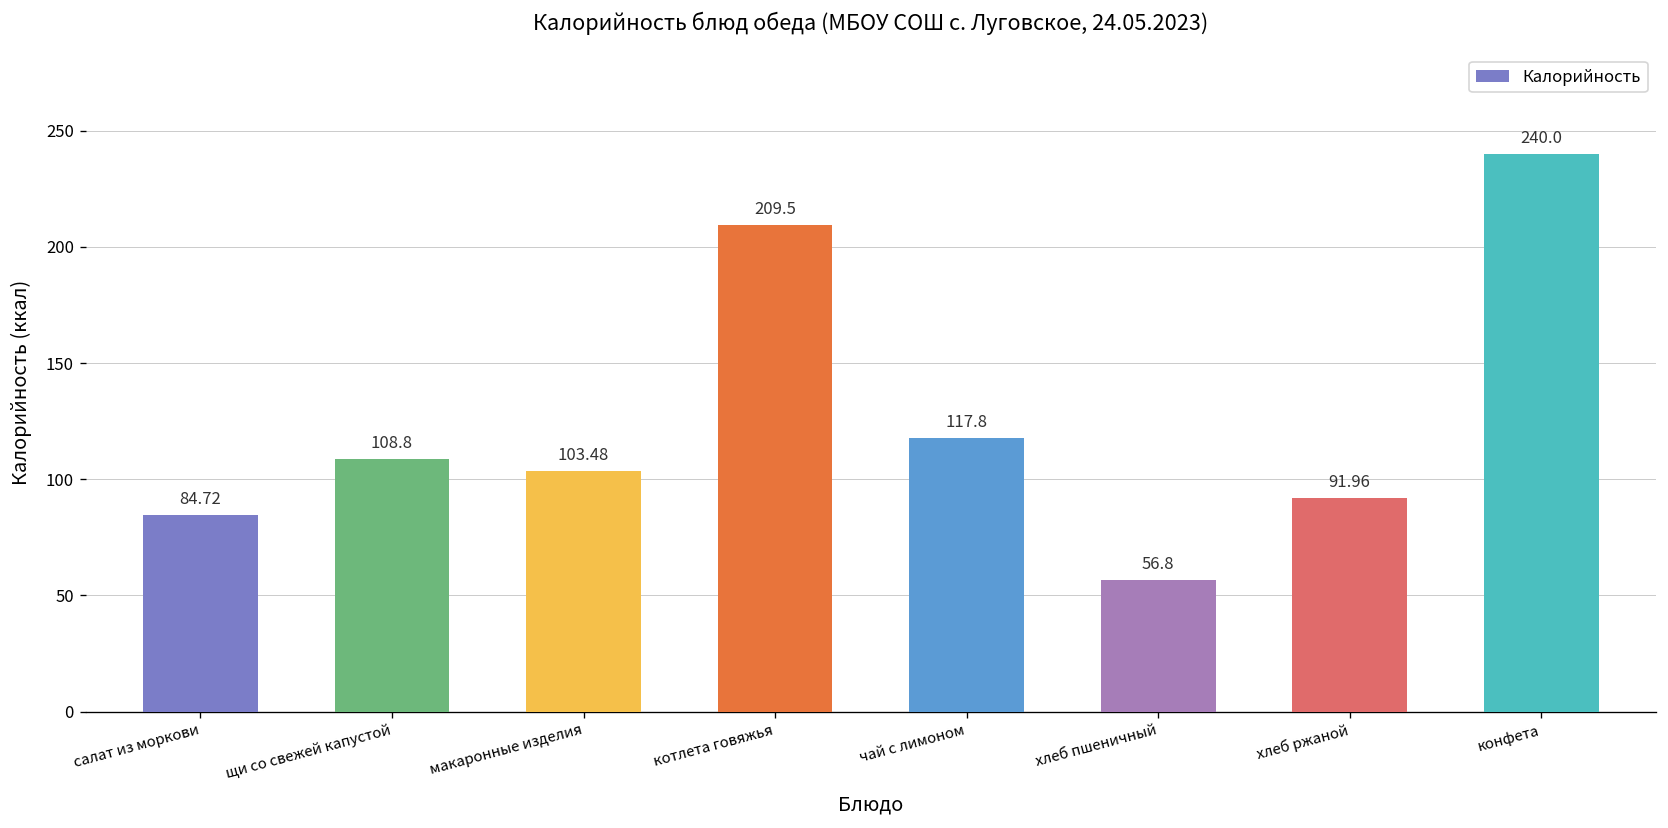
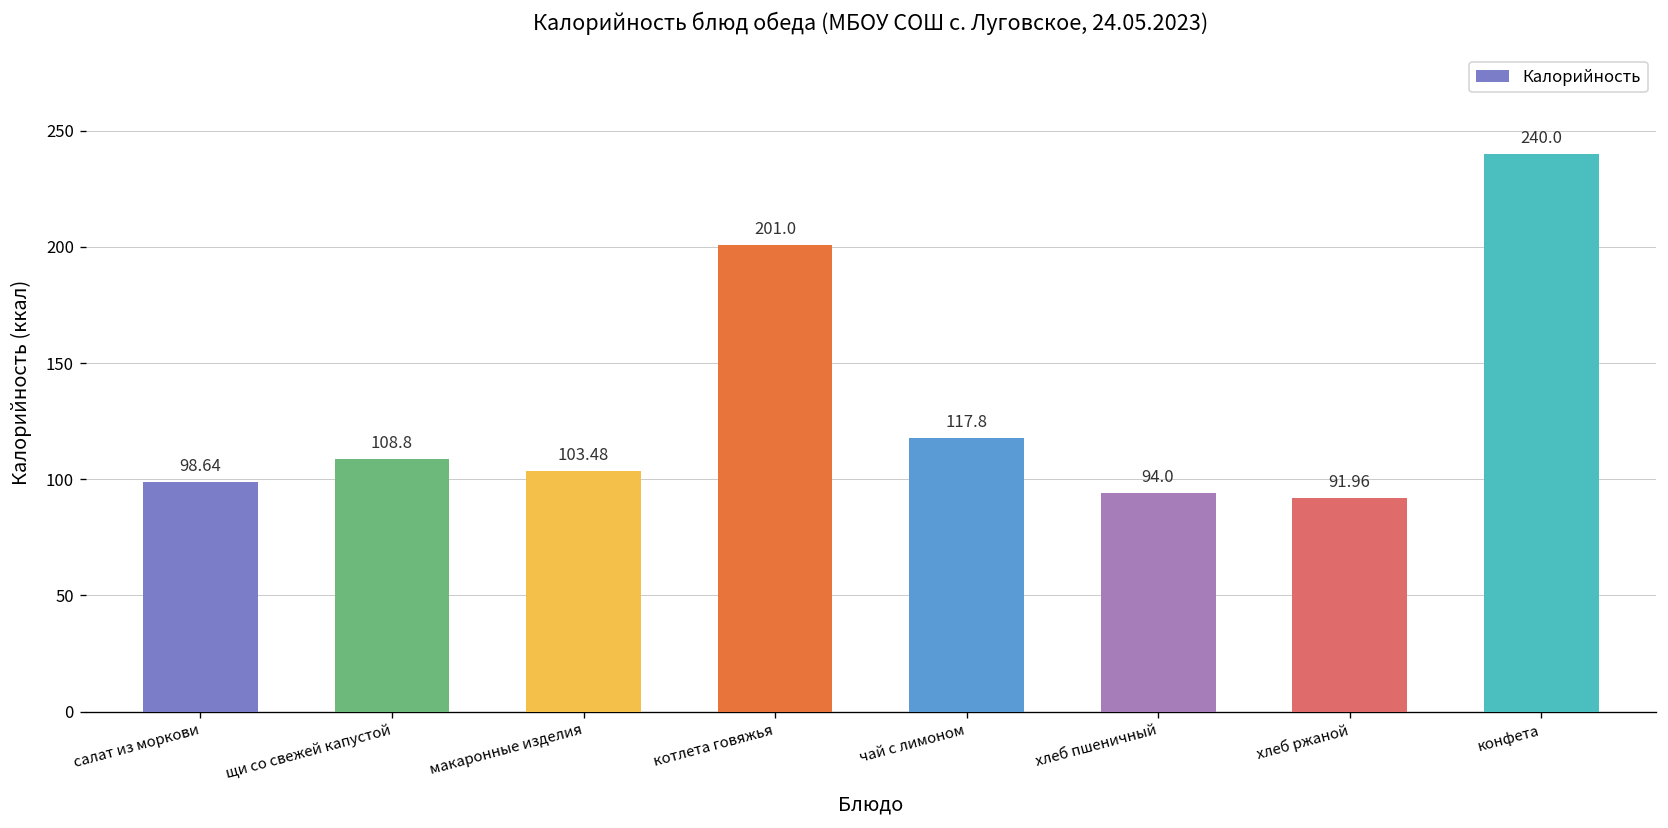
  {
-   "салат из моркови": 84.72,
+   "салат из моркови": 98.64,
    "щи со свежей капустой": 108.8,
    "макаронные изделия": 103.48,
-   "котлета говяжья": 209.5,
+   "котлета говяжья": 201.0,
    "чай с лимоном": 117.8,
-   "хлеб пшеничный": 56.8,
+   "хлеб пшеничный": 94.0,
    "хлеб ржаной": 91.96,
    "конфета": 240.0
  }
